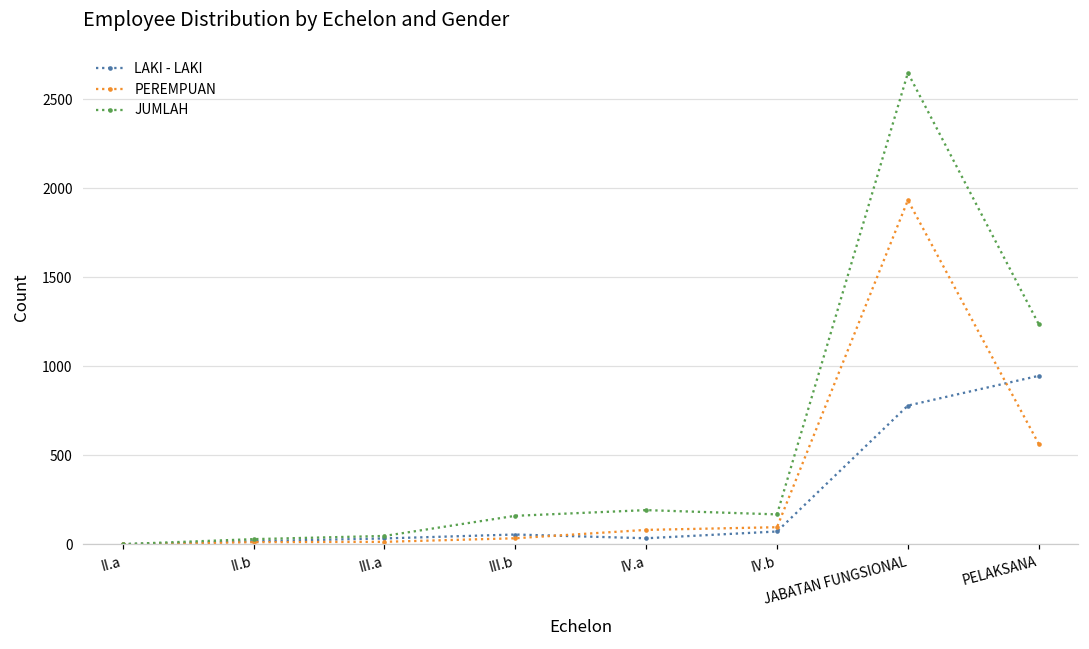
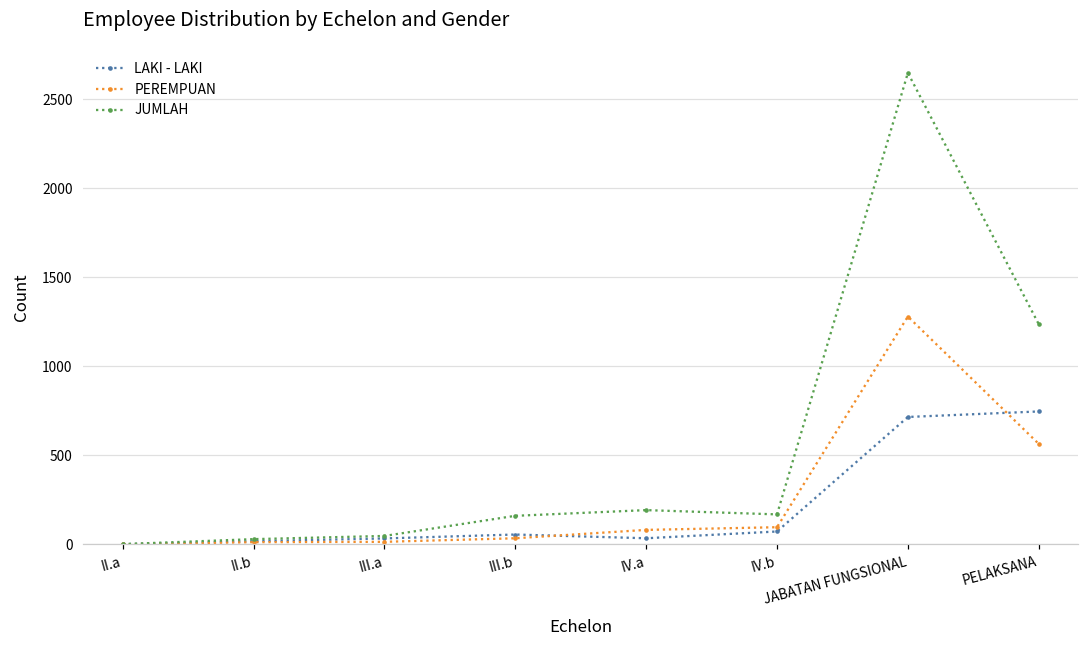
  {
    "LAKI - LAKI": {
      "III.b": 60,
      "IV.a": 30,
      "IV.b": 70,
-     "JABATAN FUNGSIONAL": 780,
-     "PELAKSANA": 950
+     "JABATAN FUNGSIONAL": 720,
+     "PELAKSANA": 750
    },
    "PEREMPUAN": {
      "III.a": 10,
      "III.b": 30,
      "IV.a": 80,
      "IV.b": 100,
-     "JABATAN FUNGSIONAL": 1930,
+     "JABATAN FUNGSIONAL": 1280,
      "PELAKSANA": 560
    },
    "JUMLAH": {
      "III.b": 160,
      "IV.a": 190,
      "IV.b": 170,
      "JABATAN FUNGSIONAL": 2650,
      "PELAKSANA": 1240
    }
  }
